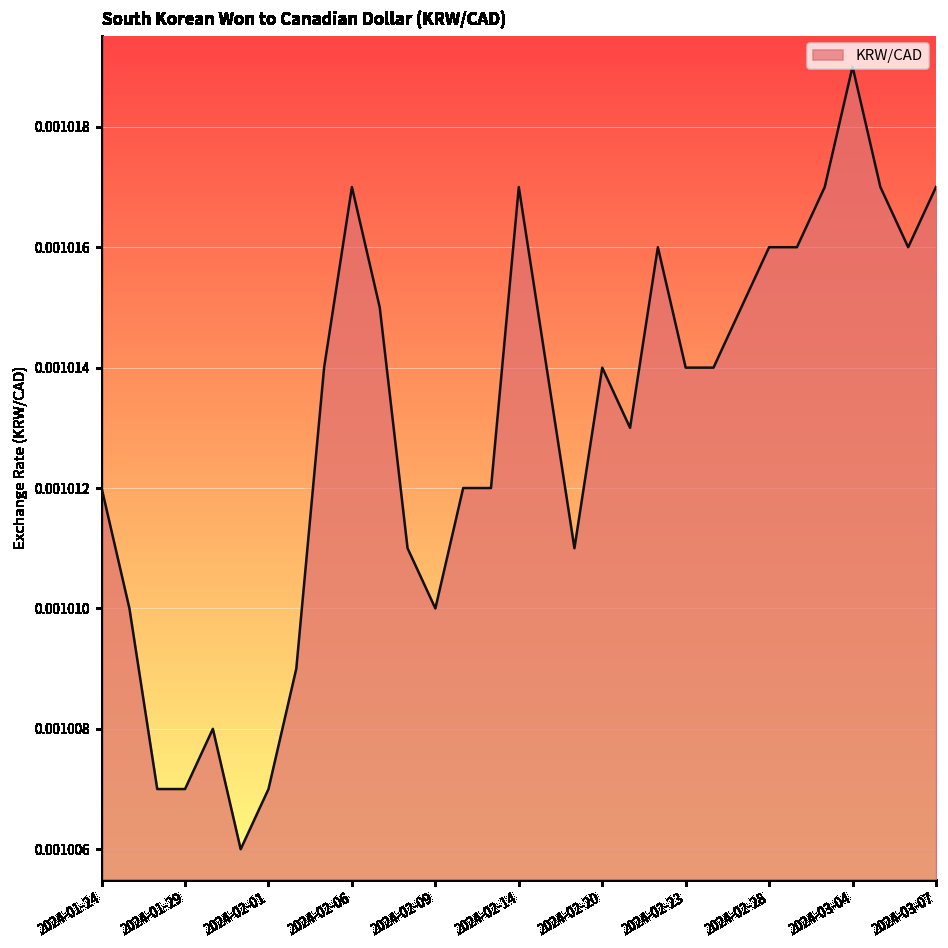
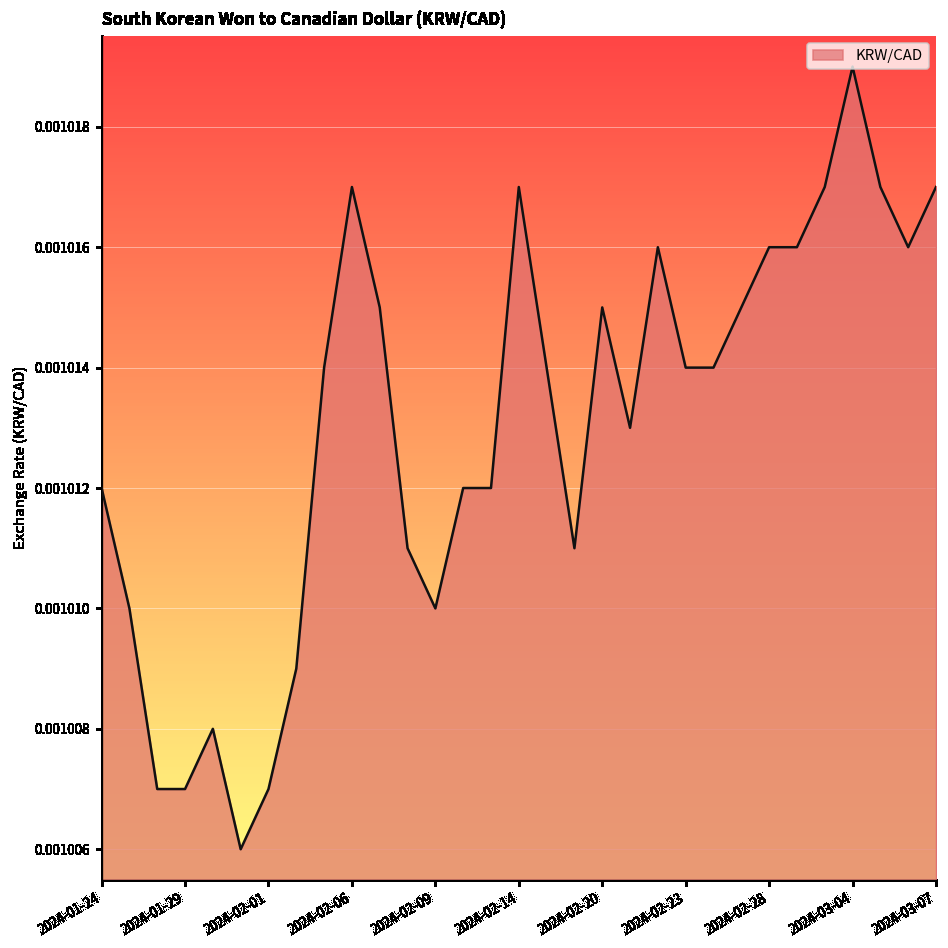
  {
    "2024-01-24": 0.001012,
    "2024-01-29": 0.001007,
    "2024-02-01": 0.001007,
    "2024-02-06": 0.001017,
    "2024-02-09": 0.001010,
    "2024-02-14": 0.001017,
-   "2024-02-20": 0.001014,
+   "2024-02-20": 0.001015,
    "2024-02-23": 0.001014,
    "2024-02-28": 0.001016,
    "2024-03-07": 0.001017
  }
